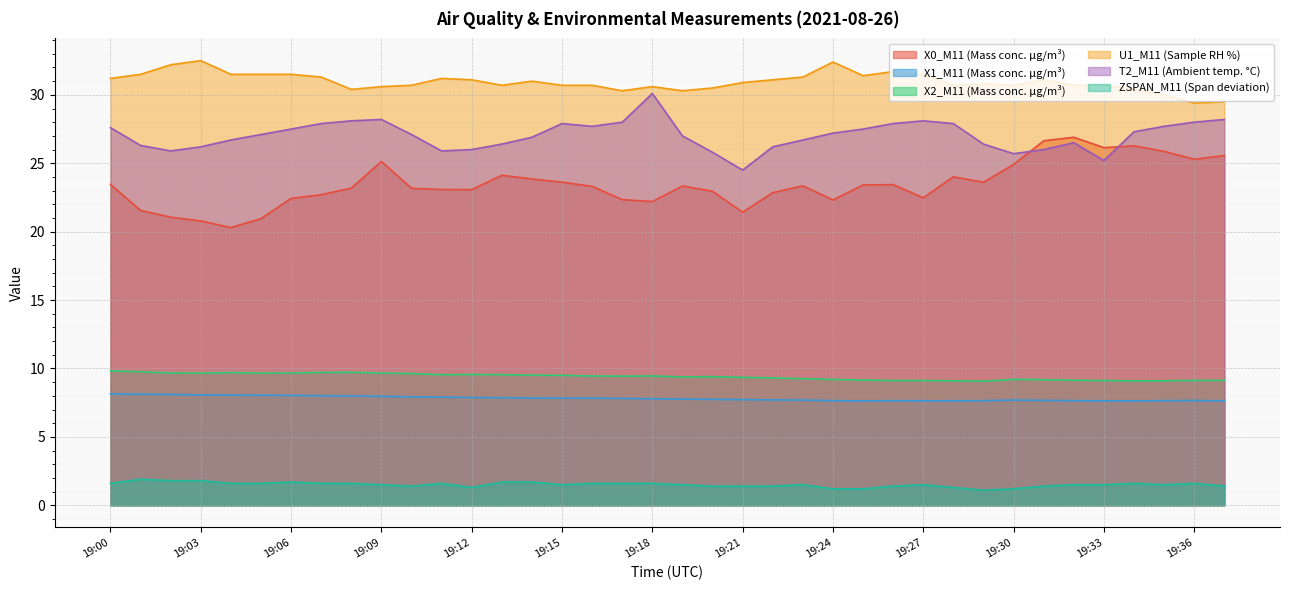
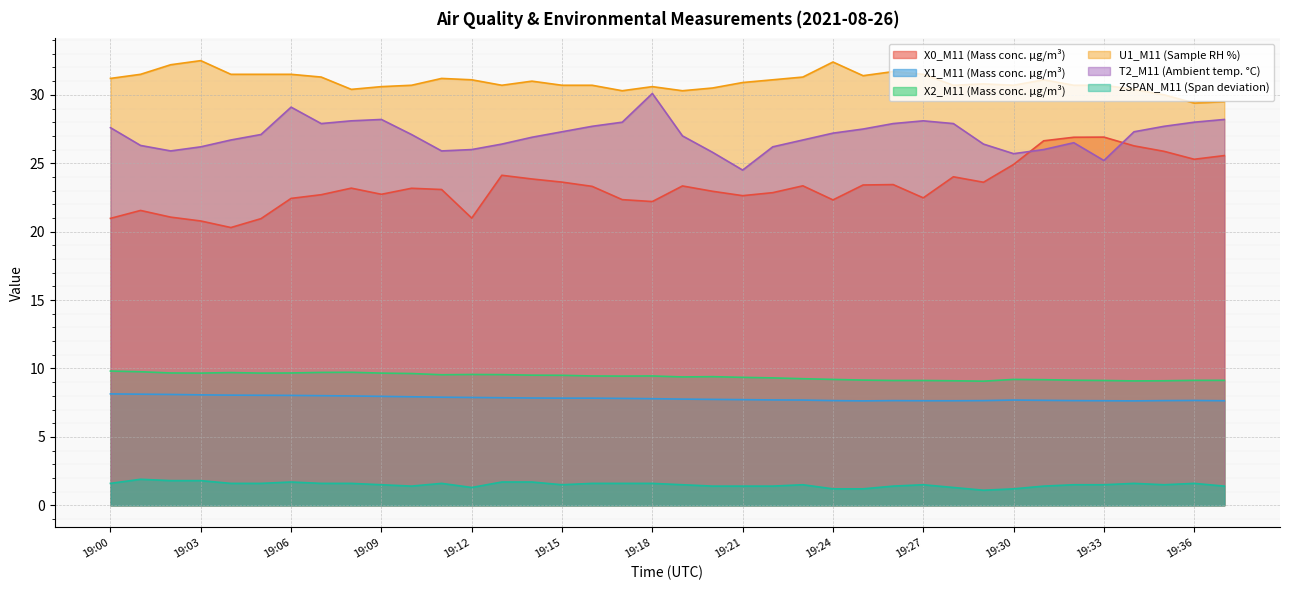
  {
    "X0_M11 (Mass conc. μg/m³)": {
-     "19:00": 23.5,
+     "19:00": 21.0,
      "19:03": 20.8,
      "19:06": 22.4,
-     "19:09": 25.1,
-     "19:12": 23.1,
+     "19:09": 22.7,
+     "19:12": 21.0,
      "19:15": 23.6,
      "19:18": 22.2,
-     "19:21": 21.4,
+     "19:21": 22.6,
      "19:24": 22.3,
      "19:27": 22.5,
      "19:30": 24.9,
-     "19:33": 26.1,
+     "19:33": 26.9,
      "19:36": 25.3
    },
    "U1_M11 (Sample RH %)": {
      "19:00": 31.2,
      "19:03": 32.5,
      "19:06": 31.5,
      "19:09": 30.6,
      "19:12": 31.1,
      "19:15": 30.7,
      "19:18": 30.6,
      "19:21": 30.9,
      "19:24": 32.4,
      "19:36": 29.4
    },
    "T2_M11 (Ambient temp. °C)": {
      "19:00": 27.6,
      "19:03": 26.2,
-     "19:06": 27.5,
+     "19:06": 29.1,
      "19:09": 28.2,
      "19:12": 26.0,
-     "19:15": 27.9,
+     "19:15": 27.3,
      "19:18": 30.1,
      "19:21": 24.5,
      "19:24": 27.2,
      "19:27": 28.1,
      "19:30": 25.7,
      "19:33": 25.2,
      "19:36": 28.0
    }
  }
